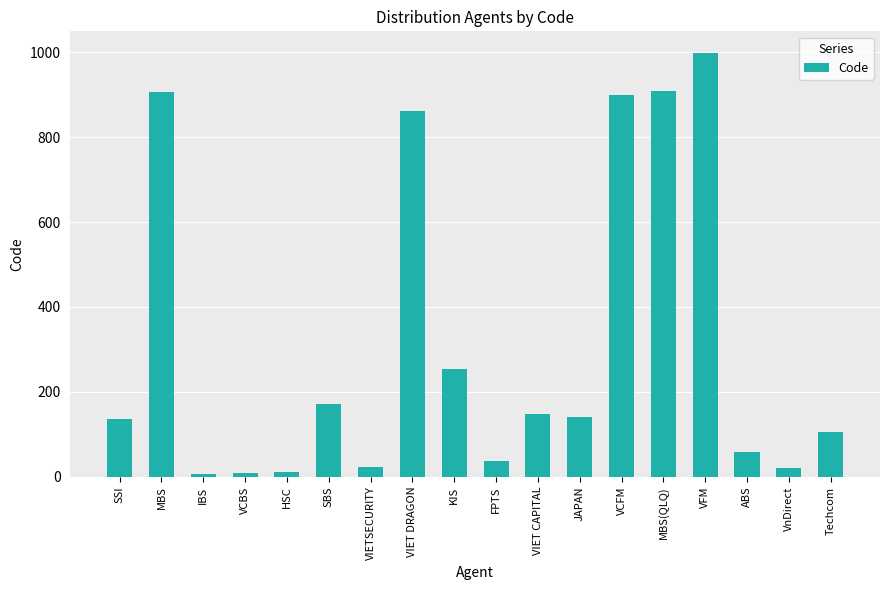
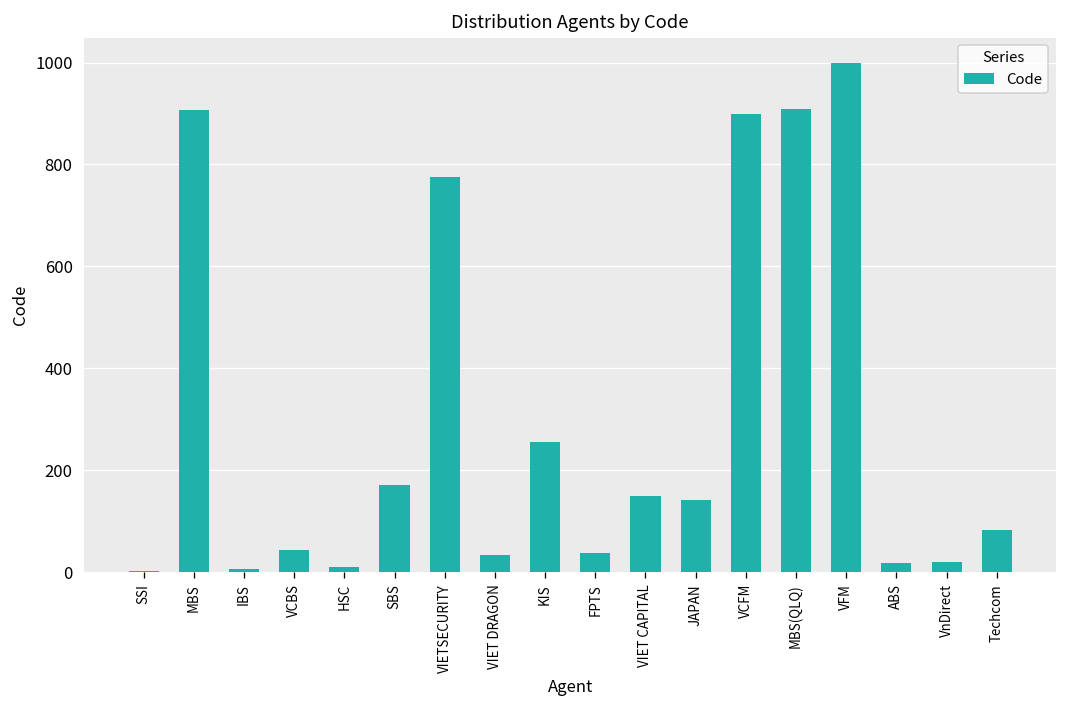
  {
-   "SSI": 140,
+   "SSI": 0,
    "MBS": 910,
    "IBS": 10,
-   "VCBS": 10,
+   "VCBS": 40,
    "HSC": 10,
    "SBS": 170,
-   "VIETSECURITY": 20,
-   "VIET DRAGON": 860,
+   "VIETSECURITY": 780,
+   "VIET DRAGON": 30,
    "KIS": 260,
    "FPTS": 40,
    "VIET CAPITAL": 150,
    "JAPAN": 140,
    "VCFM": 900,
    "MBS(QLQ)": 910,
    "VFM": 1000,
-   "ABS": 60,
+   "ABS": 20,
    "VnDirect": 20,
-   "Techcom": 110
+   "Techcom": 80
  }
